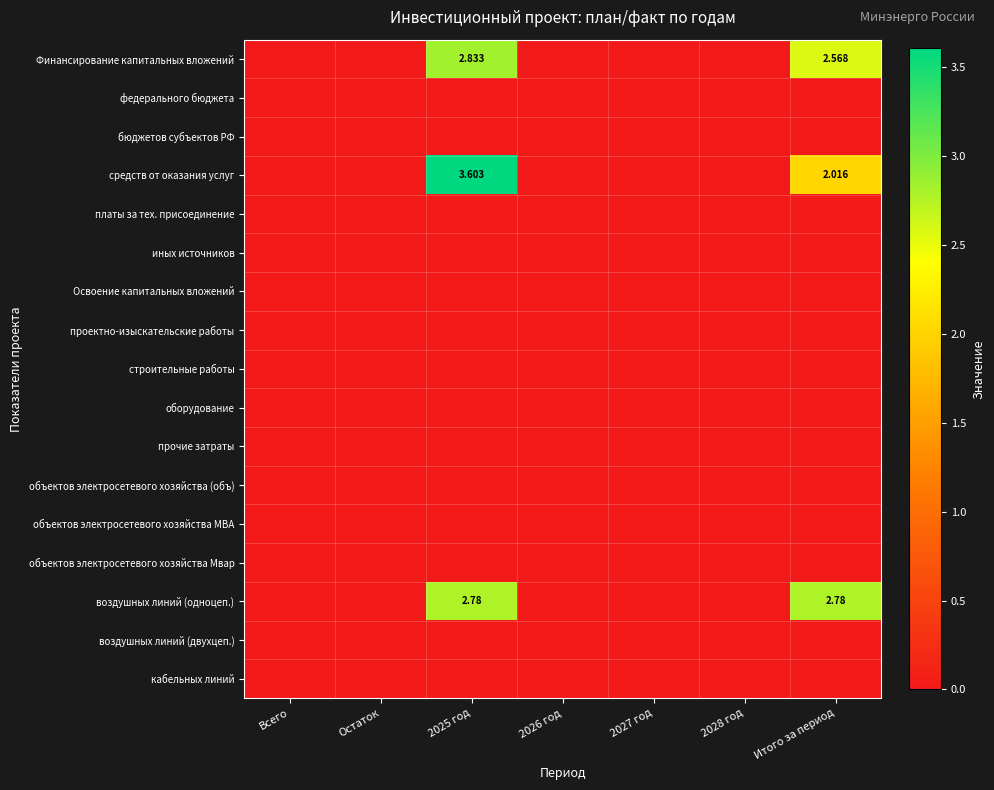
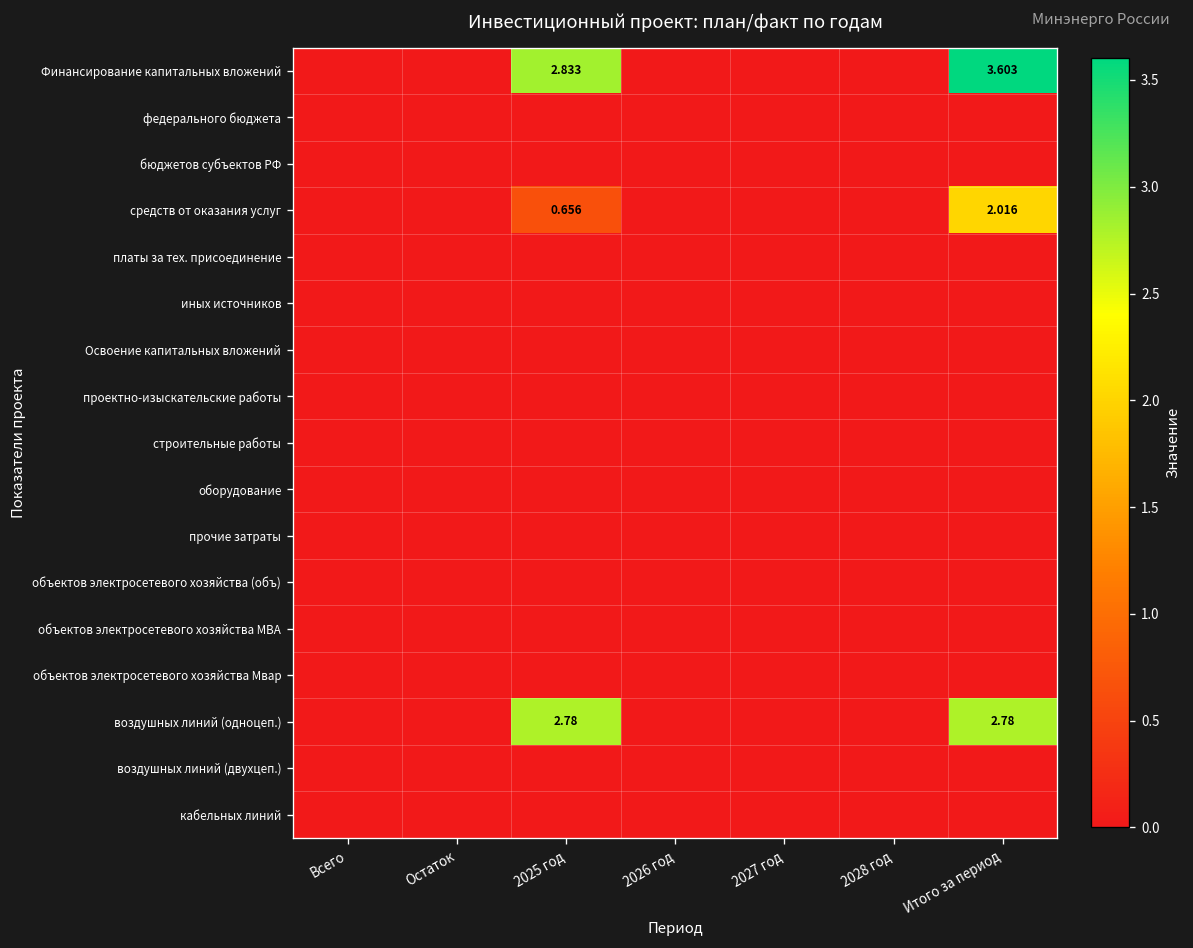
  {
    "Финансирование капитальных вложений": {
      "2025 год": 2.833,
-     "Итого за период": 2.568
+     "Итого за период": 3.603
    },
    "средств от оказания услуг": {
-     "2025 год": 3.603,
+     "2025 год": 0.656,
      "Итого за период": 2.016
    },
    "воздушных линий (одноцеп.)": {
      "2025 год": 2.78,
      "Итого за период": 2.78
    }
  }
